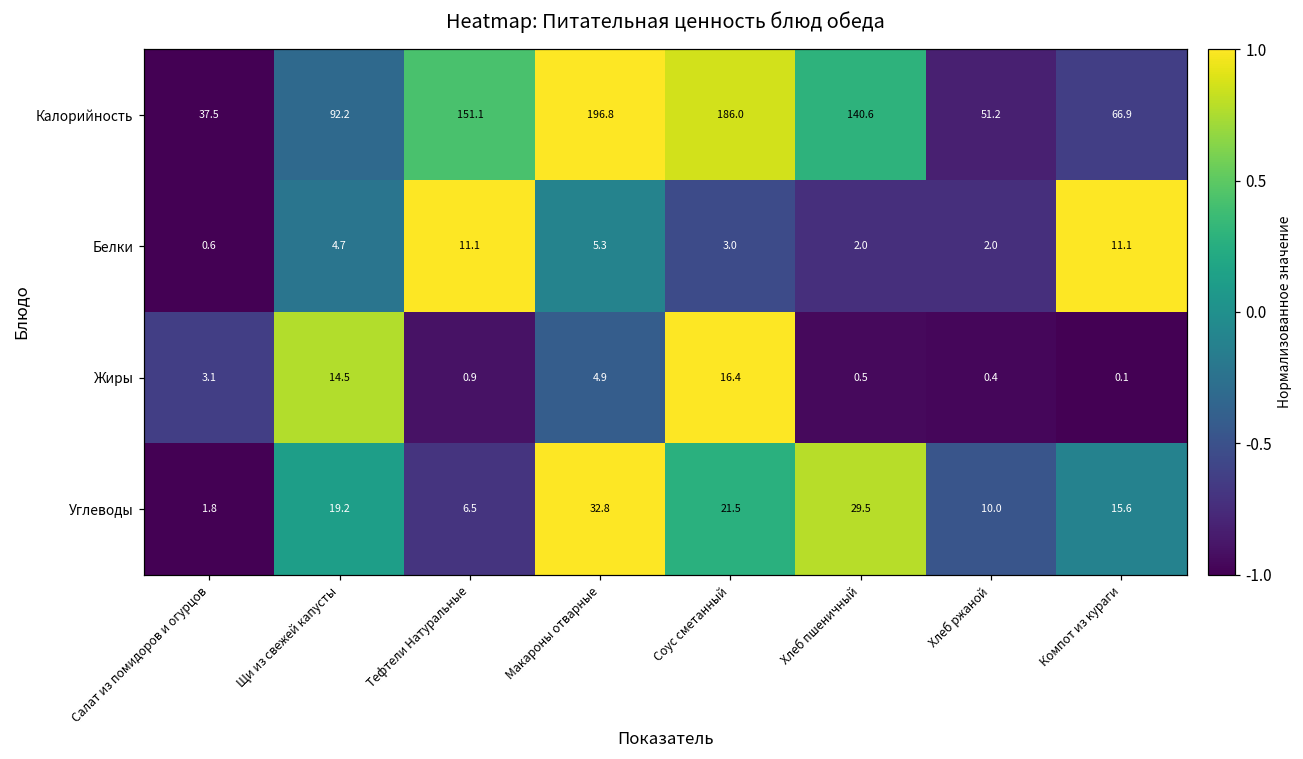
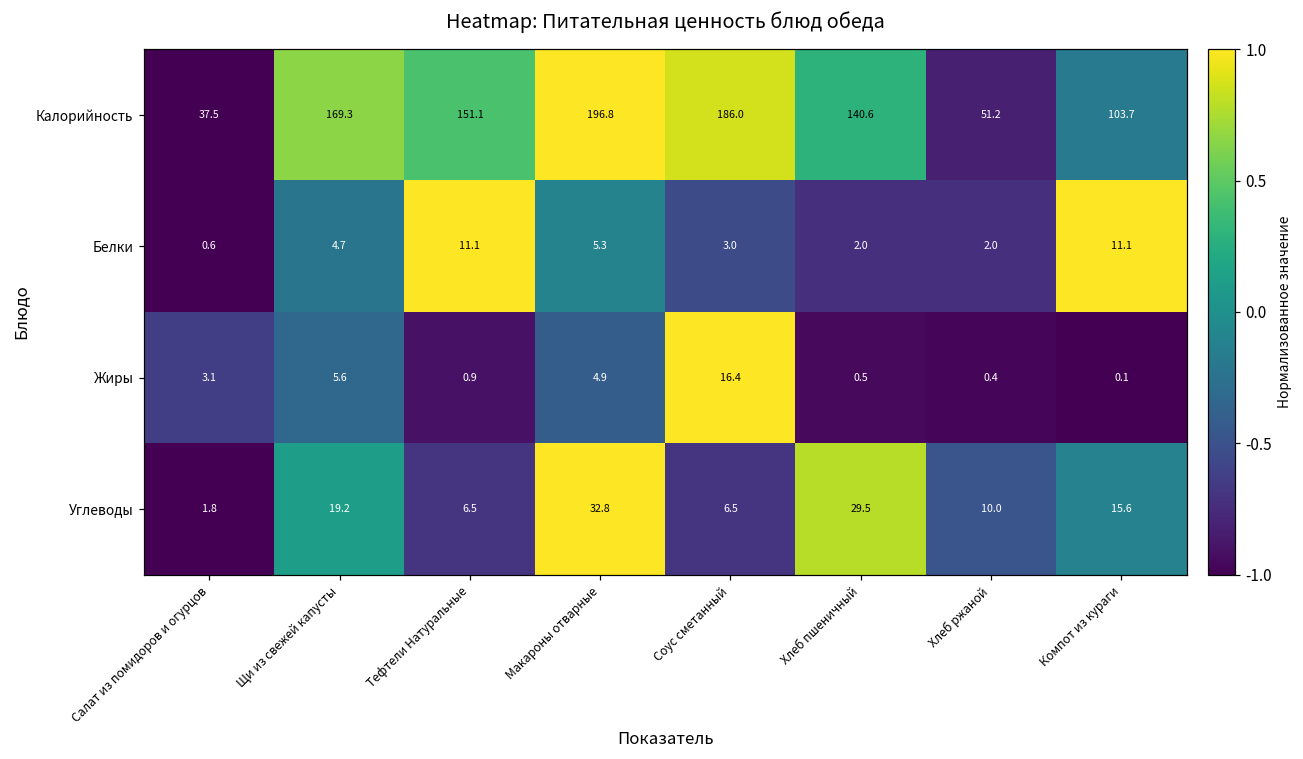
  {
    "Калорийность": {
      "Салат из помидоров и огурцов": 37.5,
-     "Щи из свежей капусты": 92.2,
+     "Щи из свежей капусты": 169.3,
      "Тефтели Натуральные": 151.1,
      "Макароны отварные": 196.8,
      "Соус сметанный": 186.0,
      "Хлеб пшеничный": 140.6,
      "Хлеб ржаной": 51.2,
-     "Компот из кураги": 66.9
+     "Компот из кураги": 103.7
    },
    "Белки": {
      "Салат из помидоров и огурцов": 0.6,
      "Щи из свежей капусты": 4.7,
      "Тефтели Натуральные": 11.1,
      "Макароны отварные": 5.3,
      "Соус сметанный": 3.0,
      "Хлеб пшеничный": 2.0,
      "Хлеб ржаной": 2.0,
      "Компот из кураги": 11.1
    },
    "Жиры": {
      "Салат из помидоров и огурцов": 3.1,
-     "Щи из свежей капусты": 14.5,
+     "Щи из свежей капусты": 5.6,
      "Тефтели Натуральные": 0.9,
      "Макароны отварные": 4.9,
      "Соус сметанный": 16.4,
      "Хлеб пшеничный": 0.5,
      "Хлеб ржаной": 0.4,
      "Компот из кураги": 0.1
    },
    "Углеводы": {
      "Салат из помидоров и огурцов": 1.8,
      "Щи из свежей капусты": 19.2,
      "Тефтели Натуральные": 6.5,
      "Макароны отварные": 32.8,
-     "Соус сметанный": 21.5,
+     "Соус сметанный": 6.5,
      "Хлеб пшеничный": 29.5,
      "Хлеб ржаной": 10.0,
      "Компот из кураги": 15.6
    }
  }
